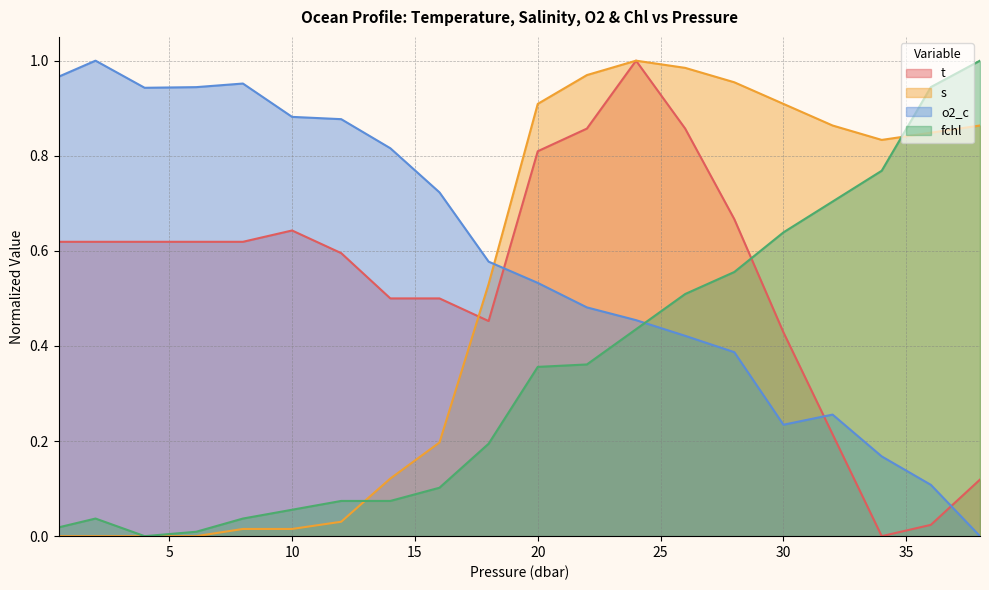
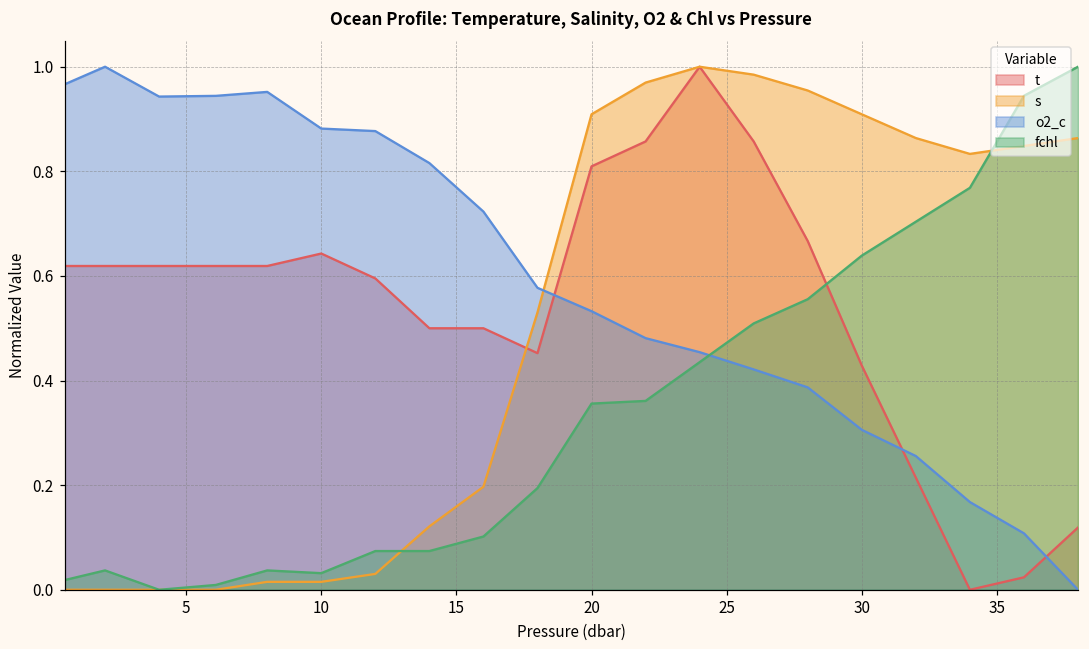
  {
    "o2_c": {
      "10": 0.88,
      "20": 0.53,
-     "30": 0.23
+     "30": 0.31
    },
    "fchl": {
-     "10": 0.06,
+     "10": 0.03,
      "20": 0.36,
      "30": 0.64
    }
  }
